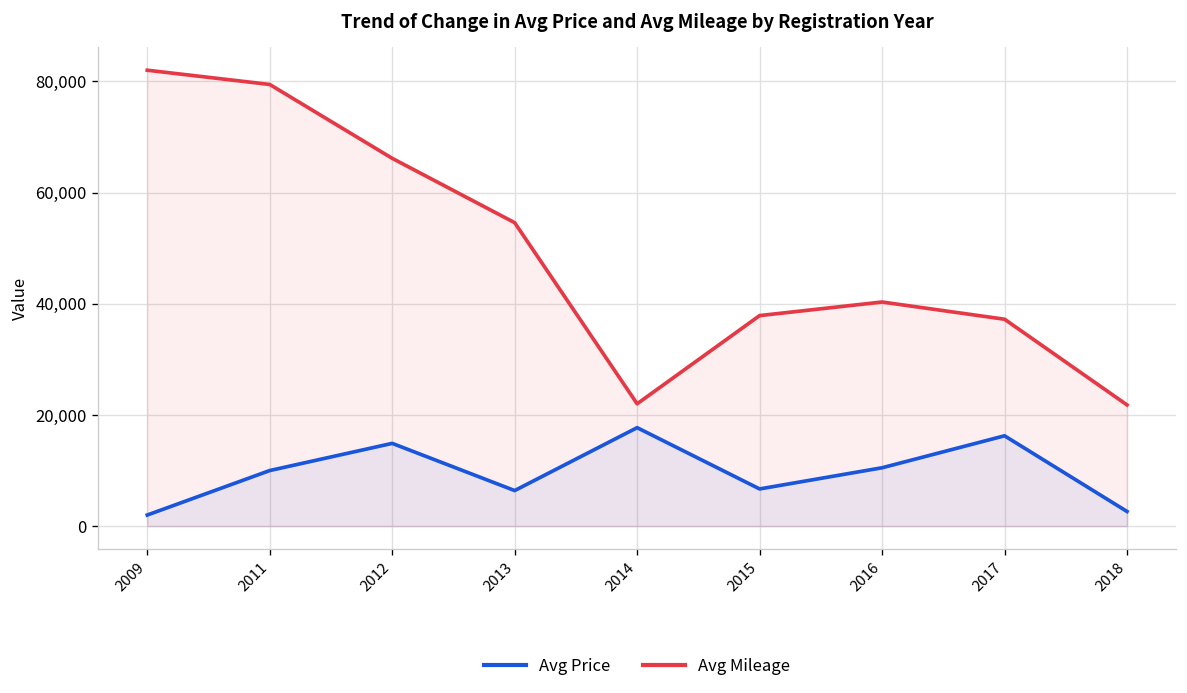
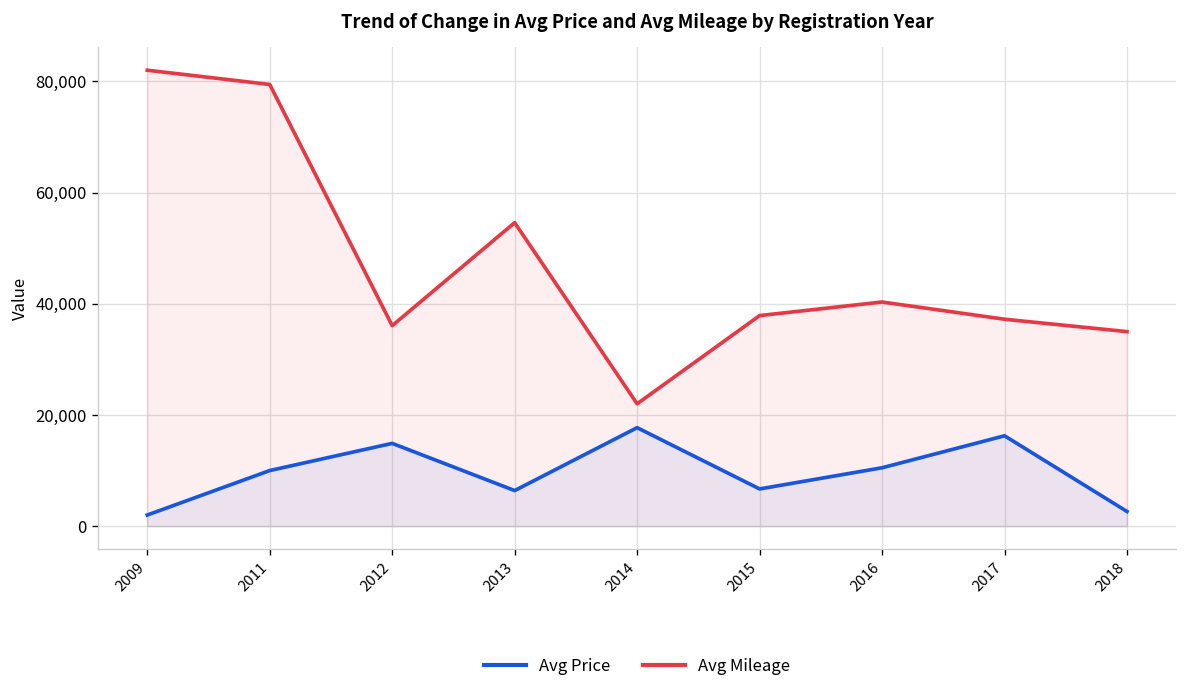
  {
    "Avg Price": {
      "2009": "2,000",
      "2011": "10,000",
      "2012": "15,000",
      "2013": "6,000",
      "2014": "18,000",
      "2015": "7,000",
      "2016": "10,000",
      "2017": "16,000",
      "2018": "3,000"
    },
    "Avg Mileage": {
      "2009": "82,000",
      "2011": "79,000",
-     "2012": "66,000",
+     "2012": "36,000",
      "2013": "55,000",
      "2014": "22,000",
      "2015": "38,000",
      "2016": "40,000",
      "2017": "37,000",
-     "2018": "22,000"
+     "2018": "35,000"
    }
  }
